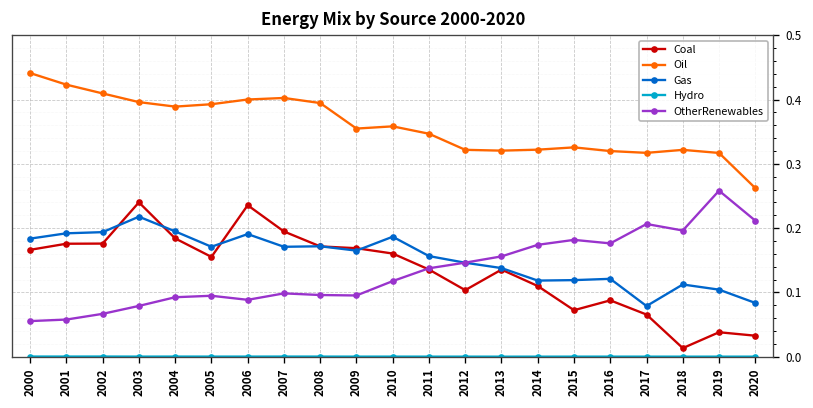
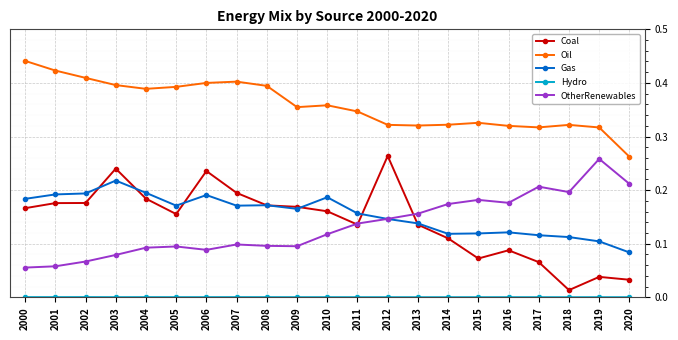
  {
    "Coal": {
      "2000": 0.17,
      "2001": 0.18,
      "2002": 0.18,
      "2003": 0.24,
      "2004": 0.18,
      "2005": 0.16,
      "2006": 0.24,
      "2007": 0.19,
      "2010": 0.16,
-     "2012": 0.10,
+     "2012": 0.26,
      "2014": 0.11,
      "2015": 0.07,
      "2016": 0.09,
      "2017": 0.07,
      "2018": 0.01,
      "2019": 0.04,
      "2020": 0.03
    },
    "Oil": {
      "2000": 0.44,
      "2001": 0.42,
      "2002": 0.41,
      "2003": 0.40,
      "2004": 0.39,
      "2005": 0.39,
      "2006": 0.40,
      "2007": 0.40,
      "2008": 0.39,
      "2009": 0.35,
      "2010": 0.36,
      "2011": 0.35,
      "2012": 0.32,
      "2013": 0.32,
      "2014": 0.32,
      "2015": 0.33,
      "2016": 0.32,
      "2017": 0.32,
      "2018": 0.32,
      "2019": 0.32,
      "2020": 0.26
    },
    "Gas": {
      "2000": 0.18,
      "2001": 0.19,
      "2002": 0.19,
      "2003": 0.22,
      "2004": 0.19,
      "2005": 0.17,
      "2006": 0.19,
      "2007": 0.17,
      "2010": 0.19,
      "2011": 0.16,
      "2014": 0.12,
      "2015": 0.12,
      "2016": 0.12,
-     "2017": 0.08,
+     "2017": 0.12,
      "2018": 0.11,
      "2019": 0.10,
      "2020": 0.08
    },
    "Hydro": {
      "2000": 0.00,
      "2001": 0.00,
      "2002": 0.00,
      "2003": 0.00,
      "2004": 0.00,
      "2005": 0.00,
      "2006": 0.00,
      "2007": 0.00,
      "2008": 0.00,
      "2009": 0.00,
      "2010": 0.00,
      "2011": 0.00,
      "2012": 0.00,
      "2013": 0.00,
      "2014": 0.00,
      "2015": 0.00,
      "2016": 0.00,
      "2017": 0.00,
      "2018": 0.00,
      "2019": 0.00,
      "2020": 0.00
    },
    "OtherRenewables": {
      "2000": 0.06,
      "2001": 0.06,
      "2002": 0.07,
      "2003": 0.08,
      "2004": 0.09,
      "2005": 0.09,
      "2006": 0.09,
      "2007": 0.10,
      "2008": 0.10,
      "2009": 0.10,
      "2010": 0.12,
      "2013": 0.16,
      "2014": 0.17,
      "2015": 0.18,
      "2016": 0.18,
      "2017": 0.21,
      "2018": 0.20,
      "2019": 0.26,
      "2020": 0.21
    }
  }
